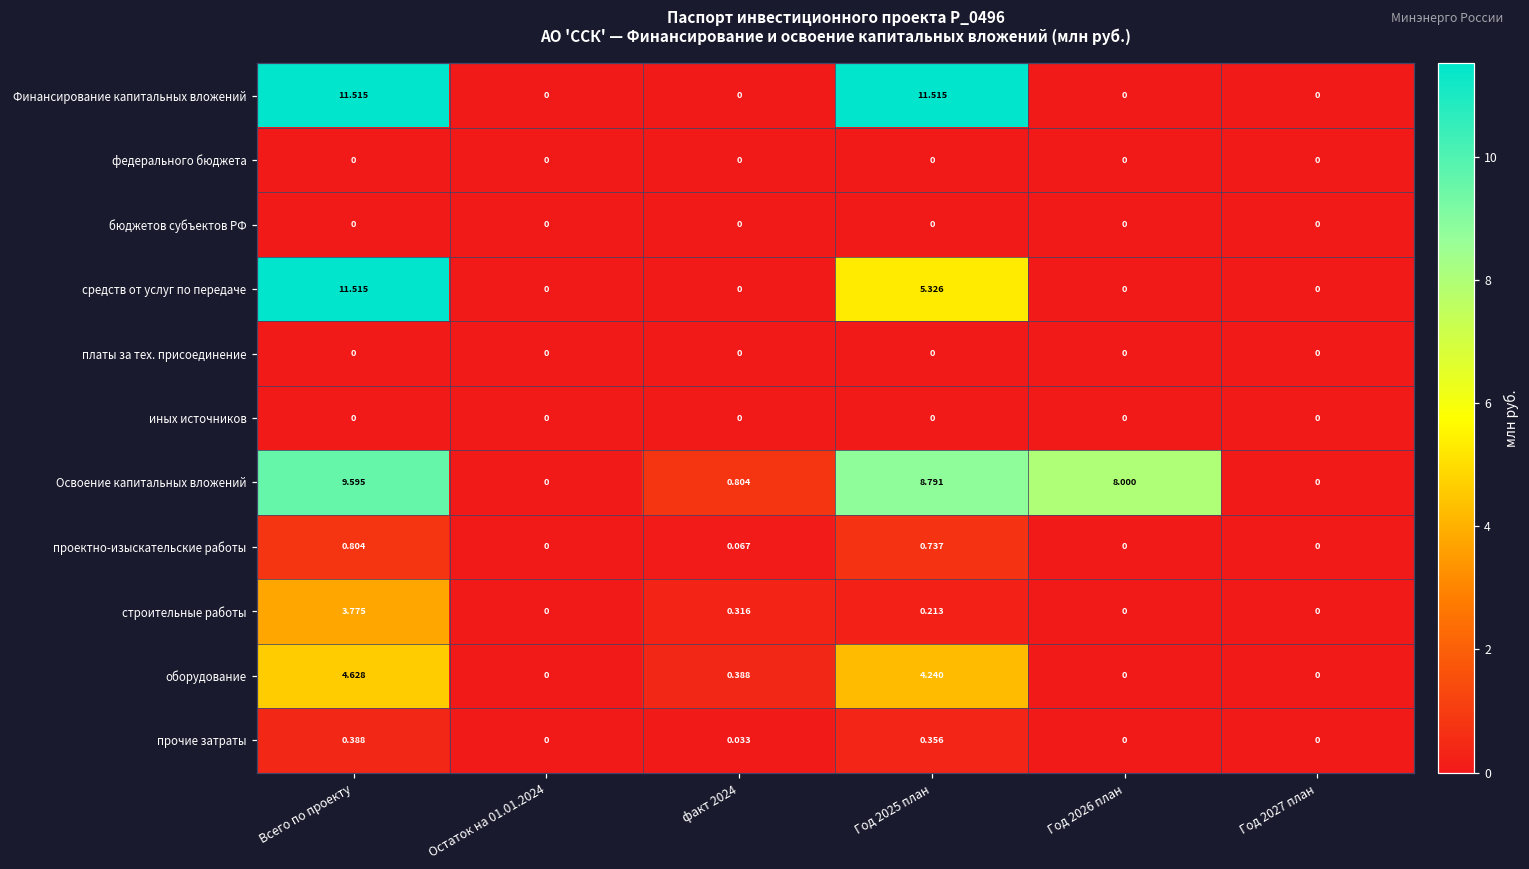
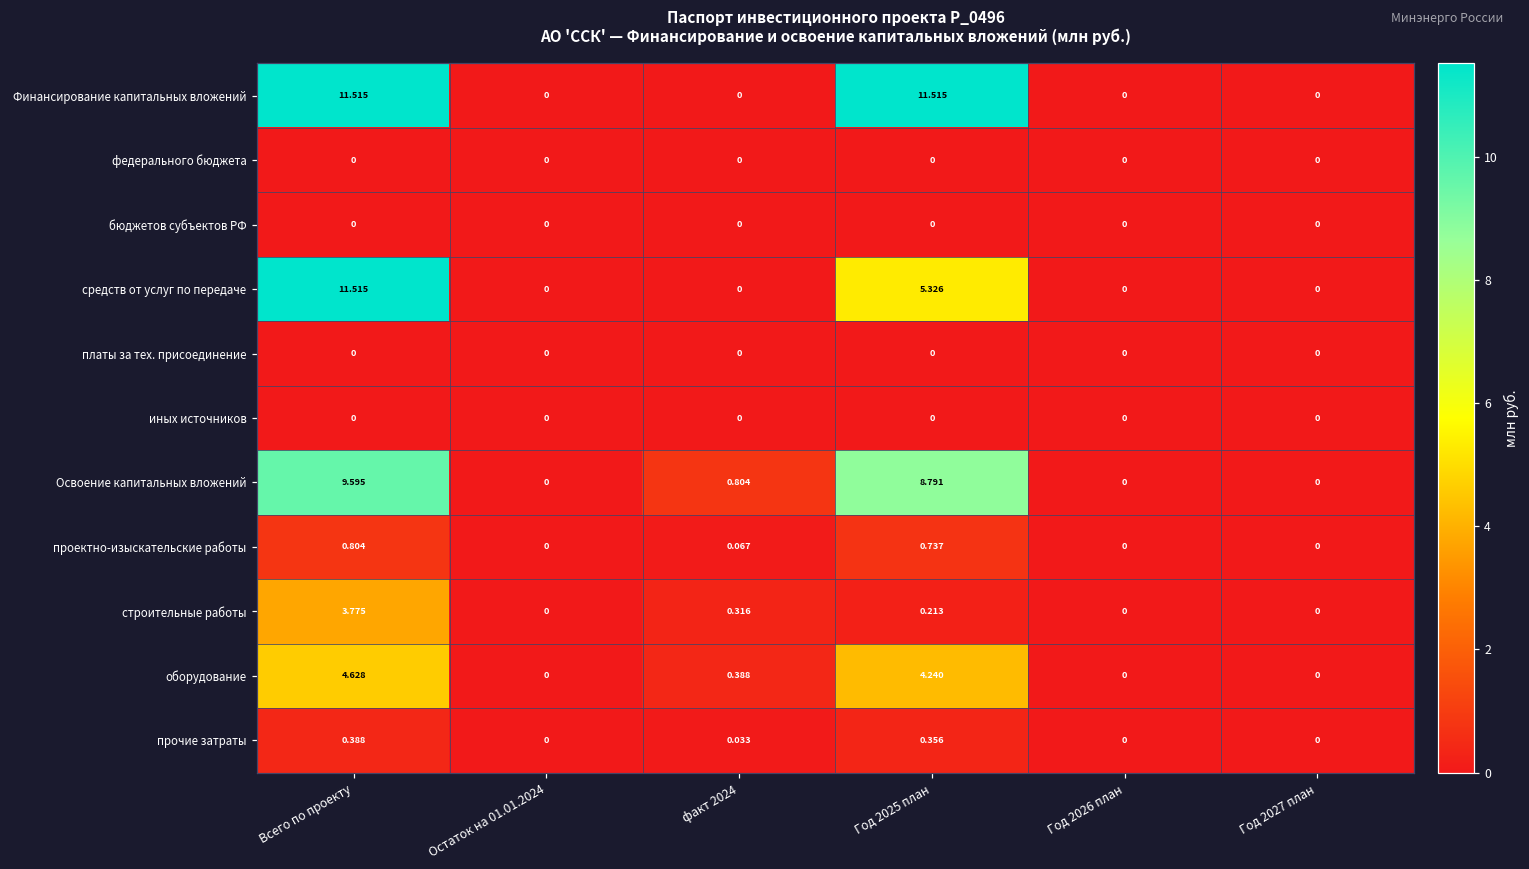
  {
    "Финансирование капитальных вложений": {
      "Всего по проекту": 11.515,
      "Остаток на 01.01.2024": 0,
      "факт 2024": 0,
      "Год 2025 план": 11.515,
      "Год 2026 план": 0,
      "Год 2027 план": 0
    },
    "федерального бюджета": {
      "Всего по проекту": 0,
      "Остаток на 01.01.2024": 0,
      "факт 2024": 0,
      "Год 2025 план": 0,
      "Год 2026 план": 0,
      "Год 2027 план": 0
    },
    "бюджетов субъектов РФ": {
      "Всего по проекту": 0,
      "Остаток на 01.01.2024": 0,
      "факт 2024": 0,
      "Год 2025 план": 0,
      "Год 2026 план": 0,
      "Год 2027 план": 0
    },
    "средств от услуг по передаче": {
      "Всего по проекту": 11.515,
      "Остаток на 01.01.2024": 0,
      "факт 2024": 0,
      "Год 2025 план": 5.326,
      "Год 2026 план": 0,
      "Год 2027 план": 0
    },
    "платы за тех. присоединение": {
      "Всего по проекту": 0,
      "Остаток на 01.01.2024": 0,
      "факт 2024": 0,
      "Год 2025 план": 0,
      "Год 2026 план": 0,
      "Год 2027 план": 0
    },
    "иных источников": {
      "Всего по проекту": 0,
      "Остаток на 01.01.2024": 0,
      "факт 2024": 0,
      "Год 2025 план": 0,
      "Год 2026 план": 0,
      "Год 2027 план": 0
    },
    "Освоение капитальных вложений": {
      "Всего по проекту": 9.595,
      "Остаток на 01.01.2024": 0,
      "факт 2024": 0.804,
      "Год 2025 план": 8.791,
-     "Год 2026 план": 8.000,
+     "Год 2026 план": 0,
      "Год 2027 план": 0
    },
    "проектно-изыскательские работы": {
      "Всего по проекту": 0.804,
      "Остаток на 01.01.2024": 0,
      "факт 2024": 0.067,
      "Год 2025 план": 0.737,
      "Год 2026 план": 0,
      "Год 2027 план": 0
    },
    "строительные работы": {
      "Всего по проекту": 3.775,
      "Остаток на 01.01.2024": 0,
      "факт 2024": 0.316,
      "Год 2025 план": 0.213,
      "Год 2026 план": 0,
      "Год 2027 план": 0
    },
    "оборудование": {
      "Всего по проекту": 4.628,
      "Остаток на 01.01.2024": 0,
      "факт 2024": 0.388,
      "Год 2025 план": 4.240,
      "Год 2026 план": 0,
      "Год 2027 план": 0
    },
    "прочие затраты": {
      "Всего по проекту": 0.388,
      "Остаток на 01.01.2024": 0,
      "факт 2024": 0.033,
      "Год 2025 план": 0.356,
      "Год 2026 план": 0,
      "Год 2027 план": 0
    }
  }
